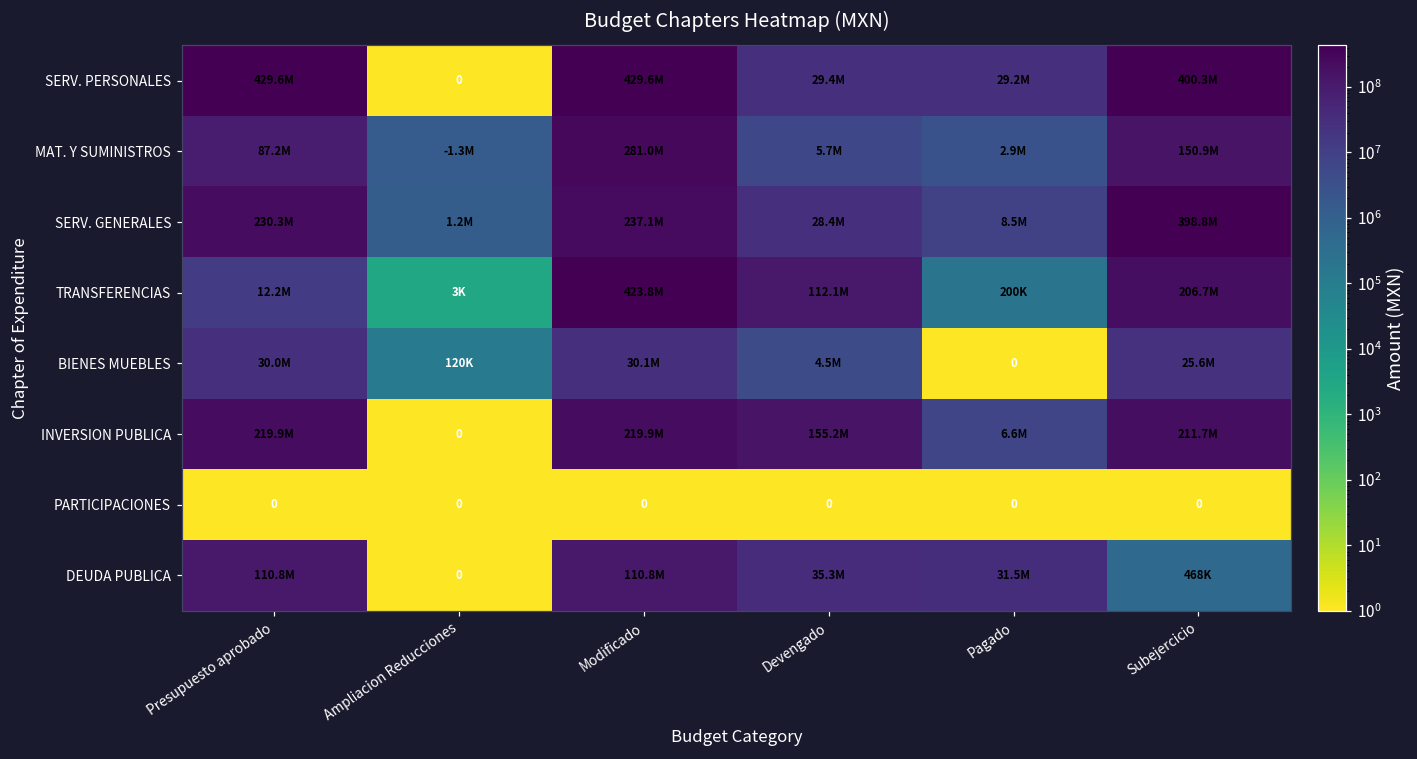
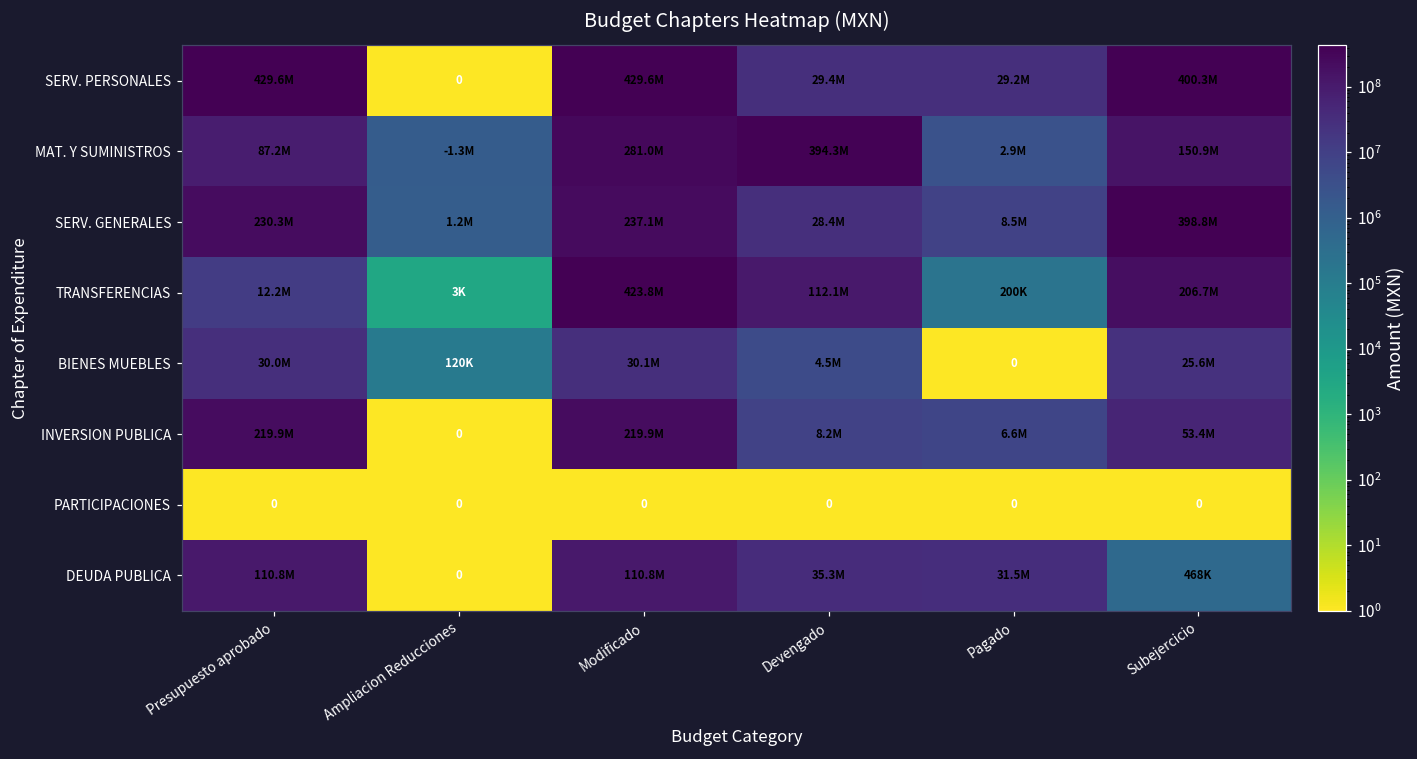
  {
    "SERV. PERSONALES": {
      "Presupuesto aprobado": "429.6M",
      "Ampliacion Reducciones": "0",
      "Modificado": "429.6M",
      "Devengado": "29.4M",
      "Pagado": "29.2M",
      "Subejercicio": "400.3M"
    },
    "MAT. Y SUMINISTROS": {
      "Presupuesto aprobado": "87.2M",
      "Ampliacion Reducciones": "-1.3M",
      "Modificado": "281.0M",
-     "Devengado": "5.7M",
+     "Devengado": "394.3M",
      "Pagado": "2.9M",
      "Subejercicio": "150.9M"
    },
    "SERV. GENERALES": {
      "Presupuesto aprobado": "230.3M",
      "Ampliacion Reducciones": "1.2M",
      "Modificado": "237.1M",
      "Devengado": "28.4M",
      "Pagado": "8.5M",
      "Subejercicio": "398.8M"
    },
    "TRANSFERENCIAS": {
      "Presupuesto aprobado": "12.2M",
      "Ampliacion Reducciones": "3K",
      "Modificado": "423.8M",
      "Devengado": "112.1M",
      "Pagado": "200K",
      "Subejercicio": "206.7M"
    },
    "BIENES MUEBLES": {
      "Presupuesto aprobado": "30.0M",
      "Ampliacion Reducciones": "120K",
      "Modificado": "30.1M",
      "Devengado": "4.5M",
      "Pagado": "0",
      "Subejercicio": "25.6M"
    },
    "INVERSION PUBLICA": {
      "Presupuesto aprobado": "219.9M",
      "Ampliacion Reducciones": "0",
      "Modificado": "219.9M",
-     "Devengado": "155.2M",
+     "Devengado": "8.2M",
      "Pagado": "6.6M",
-     "Subejercicio": "211.7M"
+     "Subejercicio": "53.4M"
    },
    "PARTICIPACIONES": {
      "Presupuesto aprobado": "0",
      "Ampliacion Reducciones": "0",
      "Modificado": "0",
      "Devengado": "0",
      "Pagado": "0",
      "Subejercicio": "0"
    },
    "DEUDA PUBLICA": {
      "Presupuesto aprobado": "110.8M",
      "Ampliacion Reducciones": "0",
      "Modificado": "110.8M",
      "Devengado": "35.3M",
      "Pagado": "31.5M",
      "Subejercicio": "468K"
    }
  }
